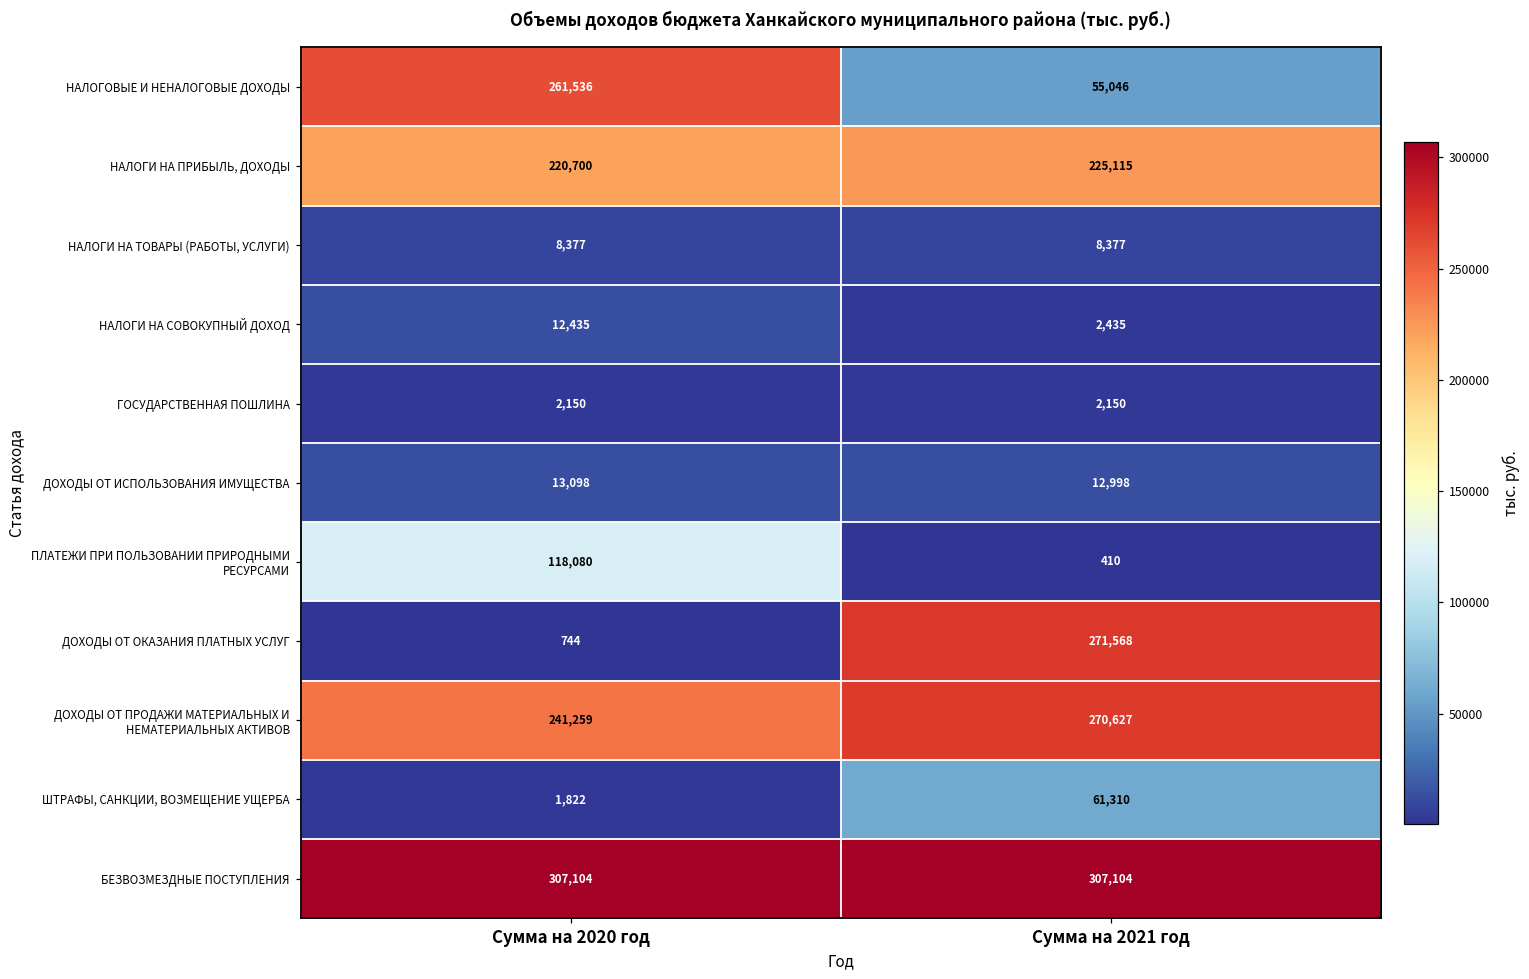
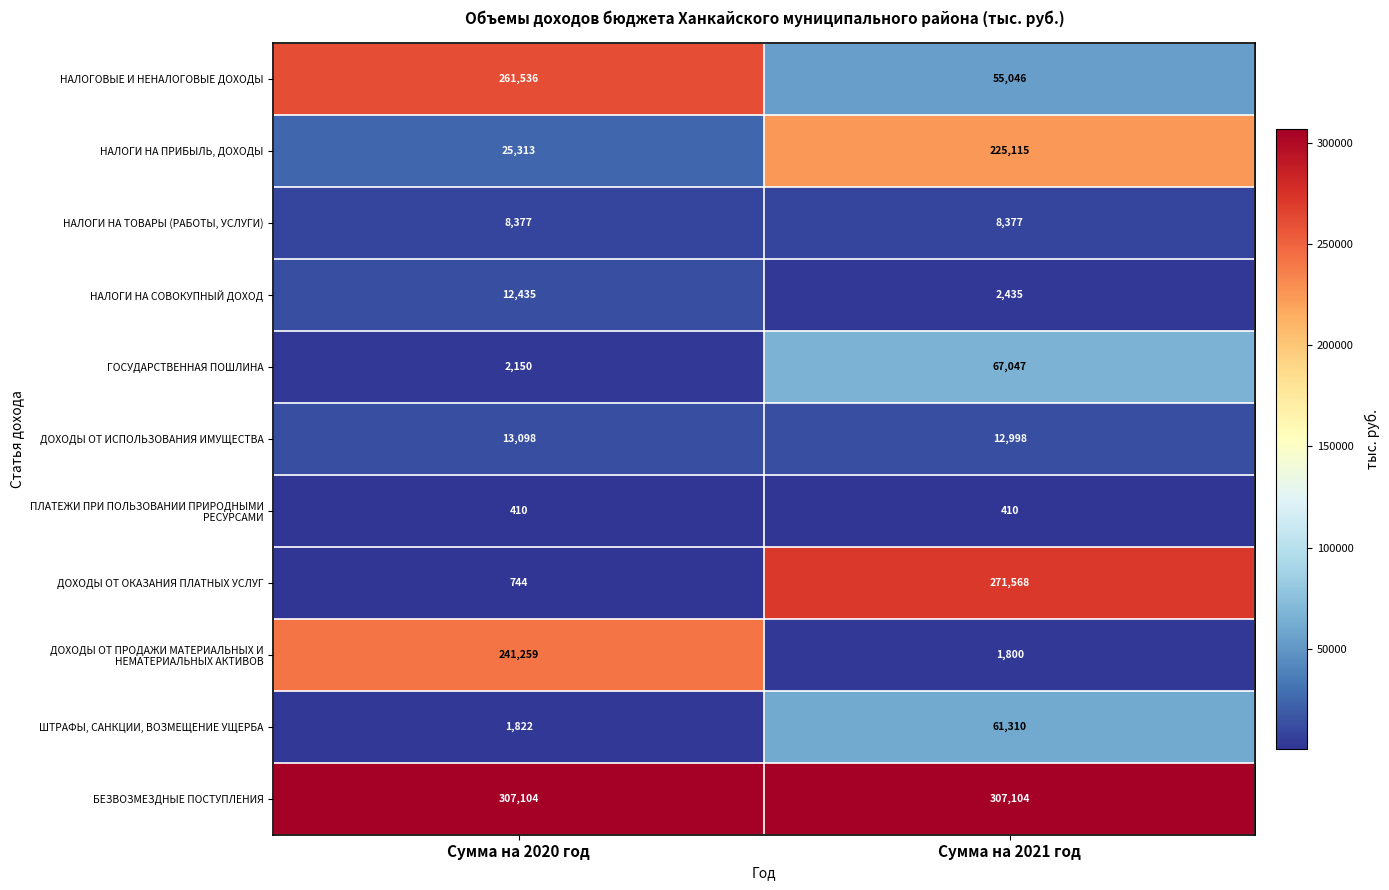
  {
    "НАЛОГОВЫЕ И НЕНАЛОГОВЫЕ ДОХОДЫ": {
      "Сумма на 2020 год": "261,536",
      "Сумма на 2021 год": "55,046"
    },
    "НАЛОГИ НА ПРИБЫЛЬ, ДОХОДЫ": {
-     "Сумма на 2020 год": "220,700",
+     "Сумма на 2020 год": "25,313",
      "Сумма на 2021 год": "225,115"
    },
    "НАЛОГИ НА ТОВАРЫ (РАБОТЫ, УСЛУГИ)": {
      "Сумма на 2020 год": "8,377",
      "Сумма на 2021 год": "8,377"
    },
    "НАЛОГИ НА СОВОКУПНЫЙ ДОХОД": {
      "Сумма на 2020 год": "12,435",
      "Сумма на 2021 год": "2,435"
    },
    "ГОСУДАРСТВЕННАЯ ПОШЛИНА": {
      "Сумма на 2020 год": "2,150",
-     "Сумма на 2021 год": "2,150"
+     "Сумма на 2021 год": "67,047"
    },
    "ДОХОДЫ ОТ ИСПОЛЬЗОВАНИЯ ИМУЩЕСТВА": {
      "Сумма на 2020 год": "13,098",
      "Сумма на 2021 год": "12,998"
    },
    "ПЛАТЕЖИ ПРИ ПОЛЬЗОВАНИИ ПРИРОДНЫМИ РЕСУРСАМИ": {
-     "Сумма на 2020 год": "118,080",
+     "Сумма на 2020 год": "410",
      "Сумма на 2021 год": "410"
    },
    "ДОХОДЫ ОТ ОКАЗАНИЯ ПЛАТНЫХ УСЛУГ": {
      "Сумма на 2020 год": "744",
      "Сумма на 2021 год": "271,568"
    },
    "ДОХОДЫ ОТ ПРОДАЖИ МАТЕРИАЛЬНЫХ И НЕМАТЕРИАЛЬНЫХ АКТИВОВ": {
      "Сумма на 2020 год": "241,259",
-     "Сумма на 2021 год": "270,627"
+     "Сумма на 2021 год": "1,800"
    },
    "ШТРАФЫ, САНКЦИИ, ВОЗМЕЩЕНИЕ УЩЕРБА": {
      "Сумма на 2020 год": "1,822",
      "Сумма на 2021 год": "61,310"
    },
    "БЕЗВОЗМЕЗДНЫЕ ПОСТУПЛЕНИЯ": {
      "Сумма на 2020 год": "307,104",
      "Сумма на 2021 год": "307,104"
    }
  }
